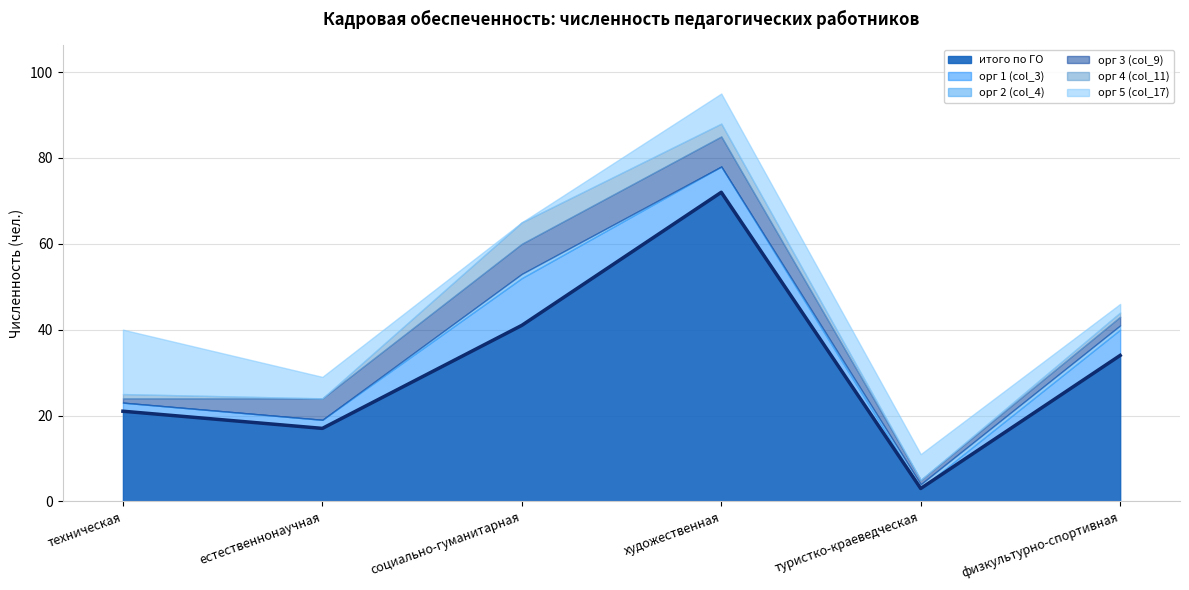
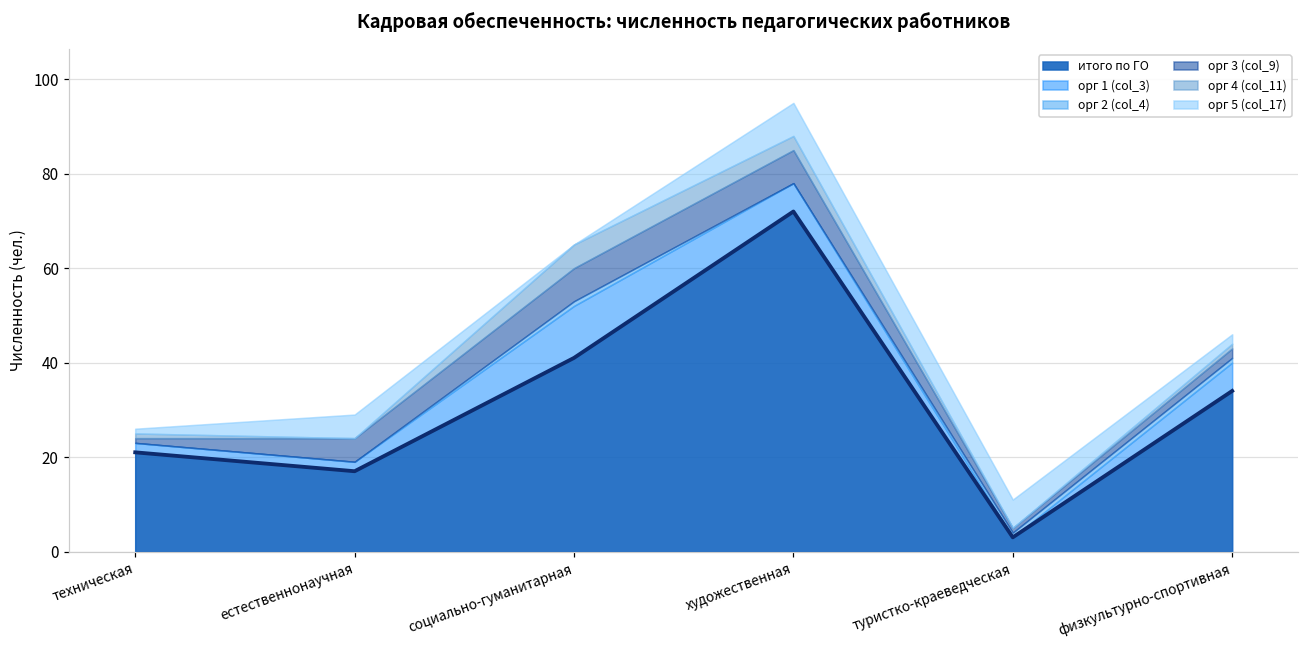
  {
    "орг 5 (col_17)": {
-     "техническая": 15,
+     "техническая": 1,
      "естественнонаучная": 5,
      "художественная": 7,
      "туристко-краеведческая": 6,
      "физкультурно-спортивная": 2
    }
  }
